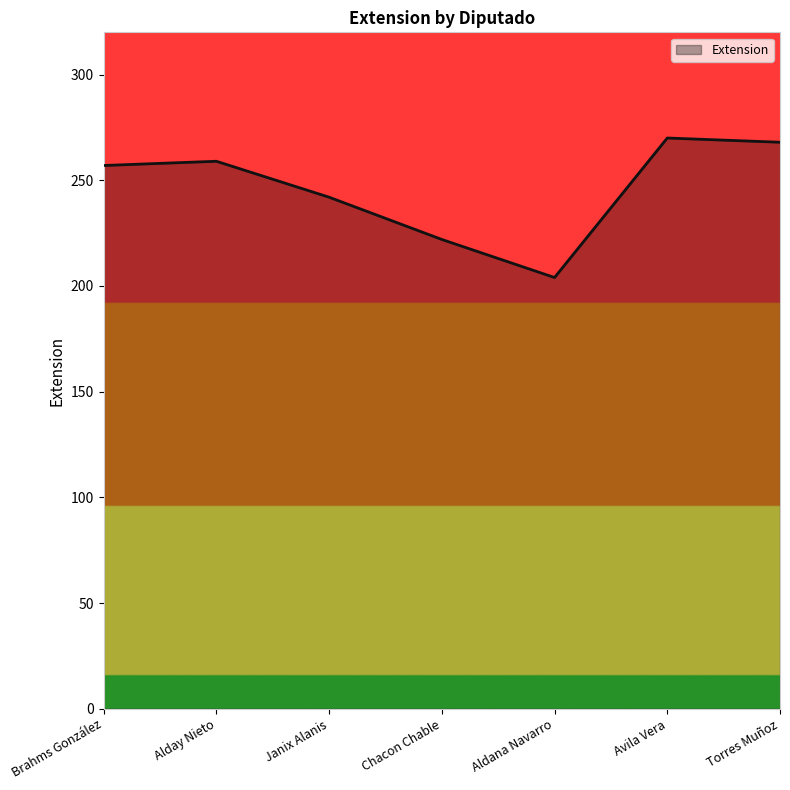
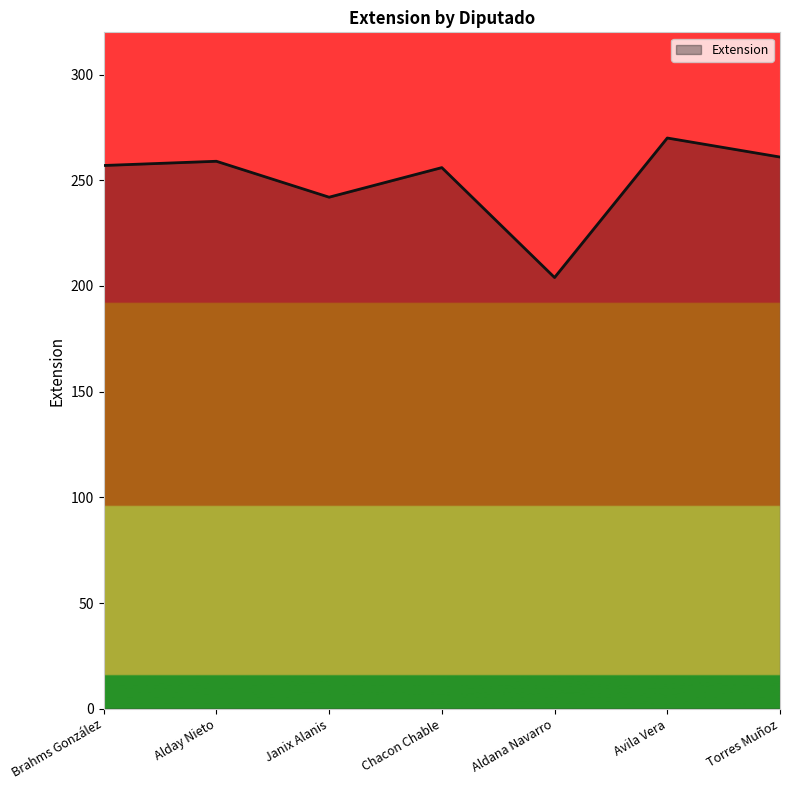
  {
    "Brahms González": 257,
    "Alday Nieto": 259,
    "Janix Alanis": 242,
-   "Chacon Chable": 222,
+   "Chacon Chable": 256,
    "Aldana Navarro": 204,
    "Avila Vera": 270,
-   "Torres Muñoz": 268
+   "Torres Muñoz": 261
  }
